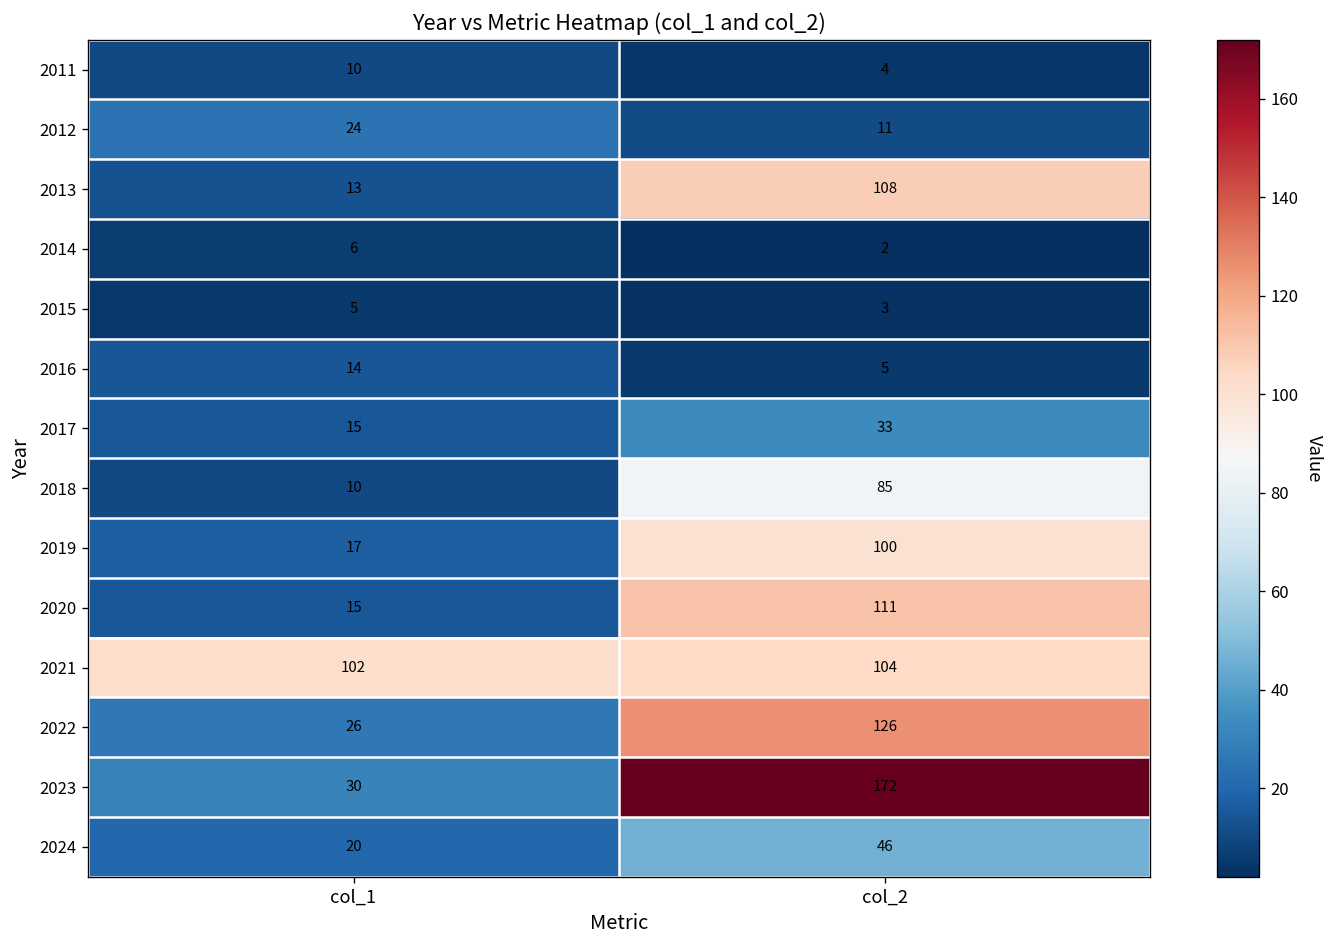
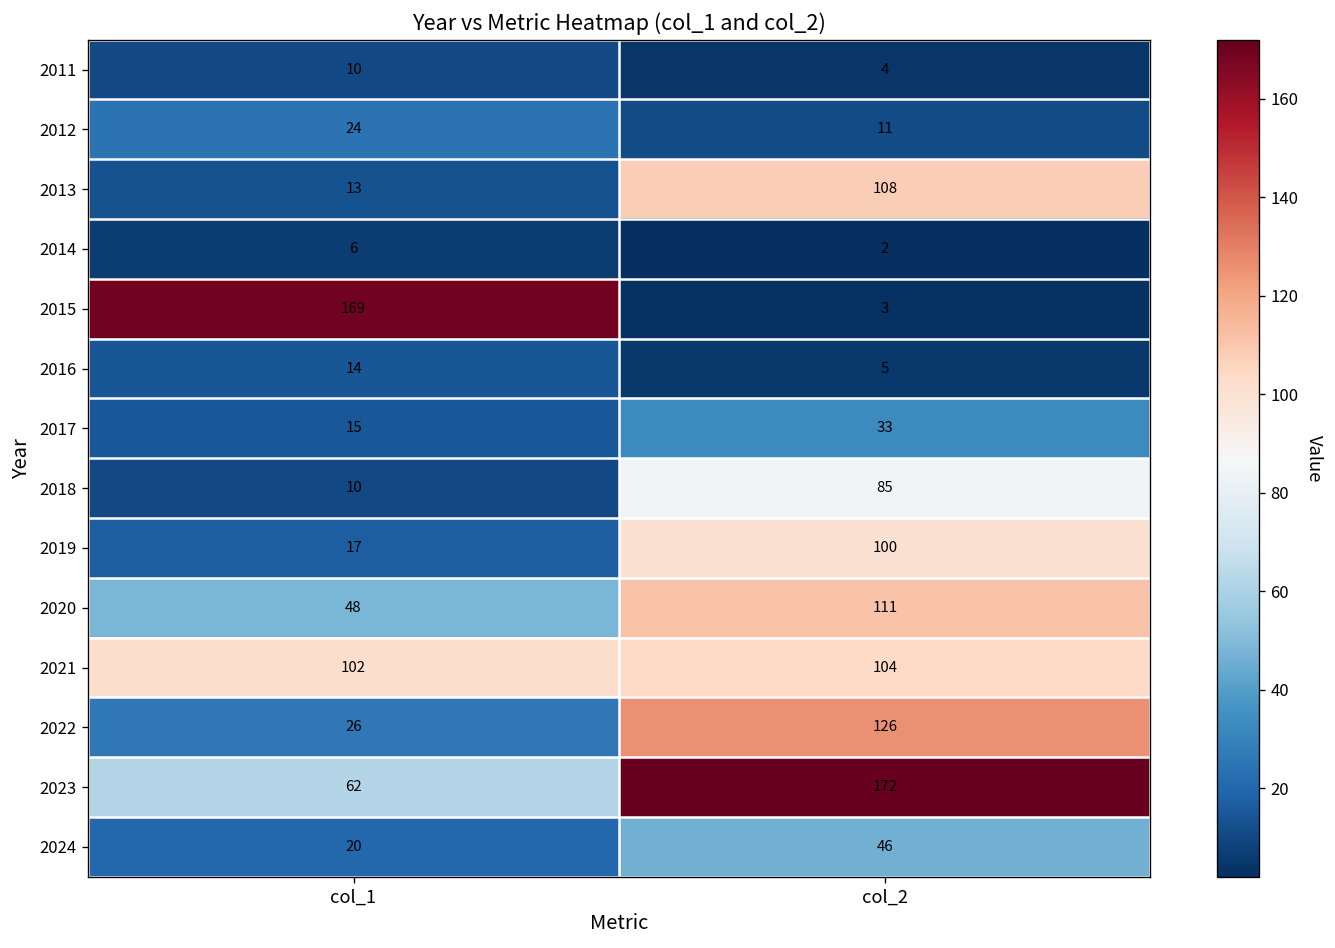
  {
    "2011": {
      "col_1": 10,
      "col_2": 4
    },
    "2012": {
      "col_1": 24,
      "col_2": 11
    },
    "2013": {
      "col_1": 13,
      "col_2": 108
    },
    "2014": {
      "col_1": 6,
      "col_2": 2
    },
    "2015": {
-     "col_1": 5,
+     "col_1": 169,
      "col_2": 3
    },
    "2016": {
      "col_1": 14,
      "col_2": 5
    },
    "2017": {
      "col_1": 15,
      "col_2": 33
    },
    "2018": {
      "col_1": 10,
      "col_2": 85
    },
    "2019": {
      "col_1": 17,
      "col_2": 100
    },
    "2020": {
-     "col_1": 15,
+     "col_1": 48,
      "col_2": 111
    },
    "2021": {
      "col_1": 102,
      "col_2": 104
    },
    "2022": {
      "col_1": 26,
      "col_2": 126
    },
    "2023": {
-     "col_1": 30,
+     "col_1": 62,
      "col_2": 172
    },
    "2024": {
      "col_1": 20,
      "col_2": 46
    }
  }
